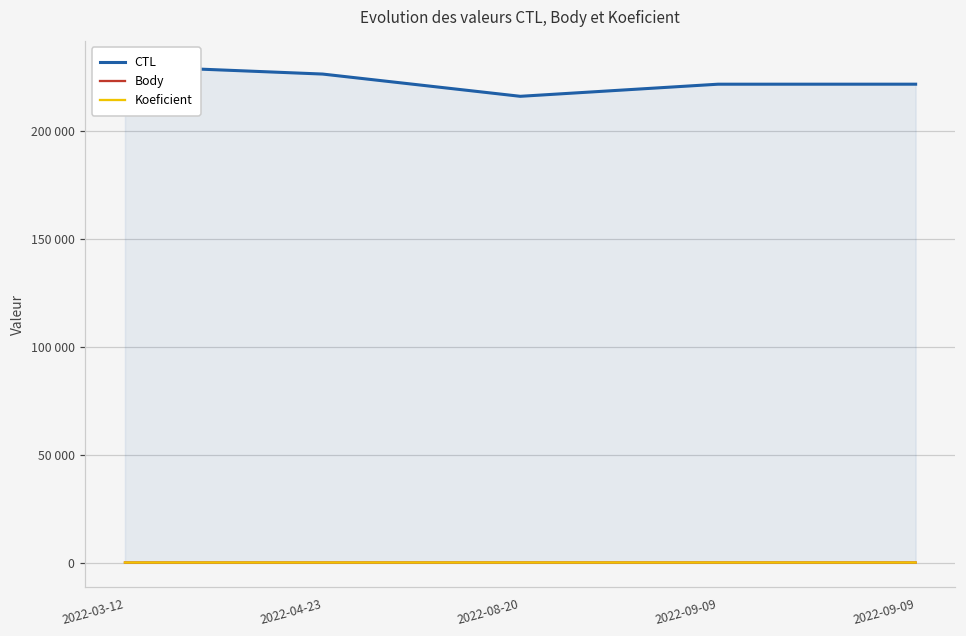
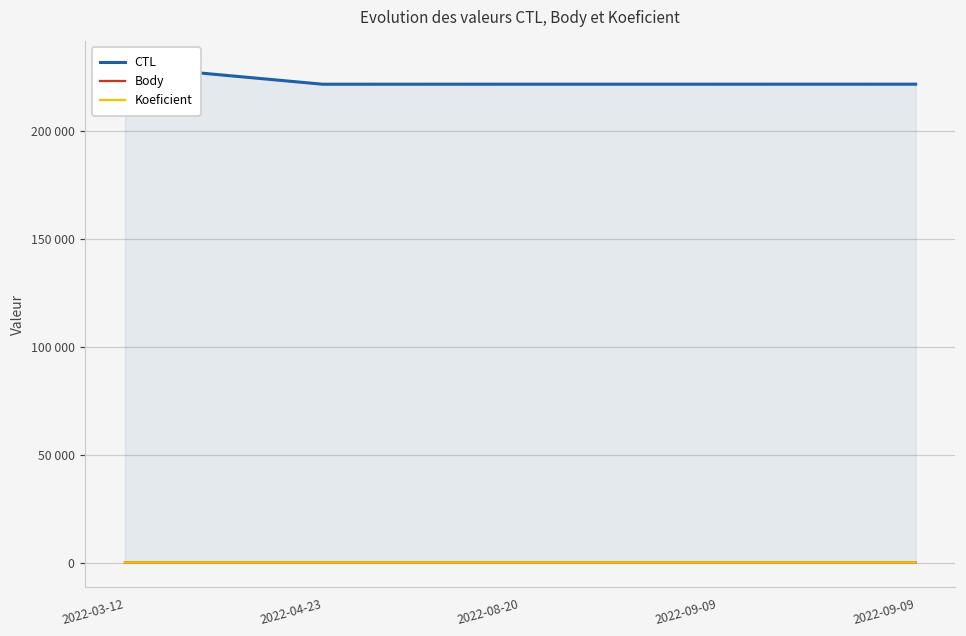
  {
    "CTL": {
-     "2022-04-23": 226000,
-     "2022-08-20": 216000
+     "2022-04-23": 222000,
+     "2022-08-20": 222000
    },
    "Koeficient": {
      "2022-03-12": 0,
      "2022-04-23": 0,
      "2022-08-20": 0
    }
  }
